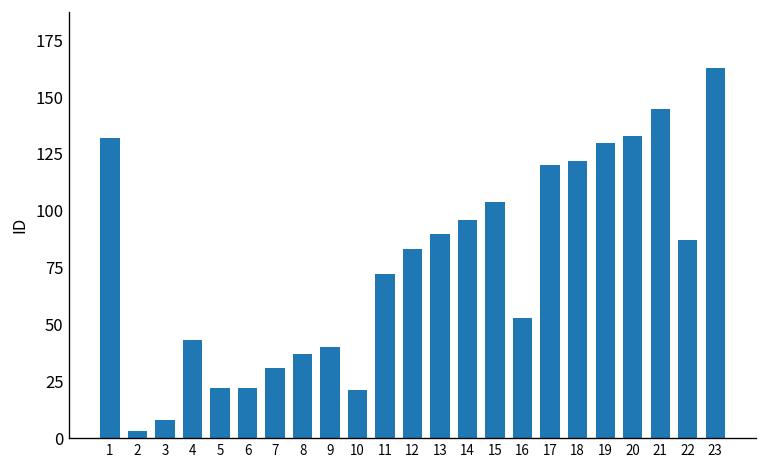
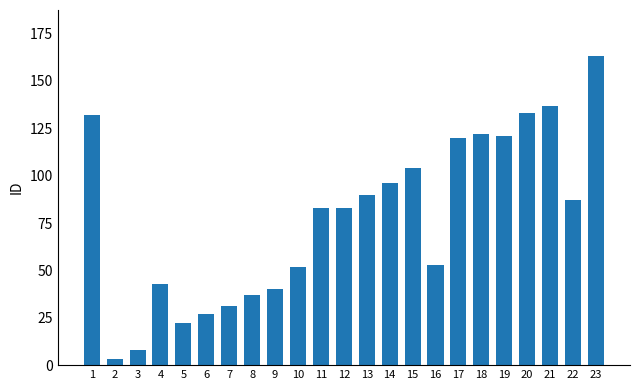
  {
    "1": 132,
    "2": 3,
    "3": 8,
    "4": 43,
    "5": 22,
-   "6": 22,
+   "6": 27,
    "7": 31,
    "8": 37,
    "9": 40,
-   "10": 21,
-   "11": 72,
+   "10": 52,
+   "11": 83,
    "12": 83,
    "13": 90,
    "14": 96,
    "15": 104,
    "16": 53,
    "17": 120,
    "18": 122,
-   "19": 130,
+   "19": 121,
    "20": 133,
-   "21": 145,
+   "21": 137,
    "22": 87,
    "23": 163
  }
